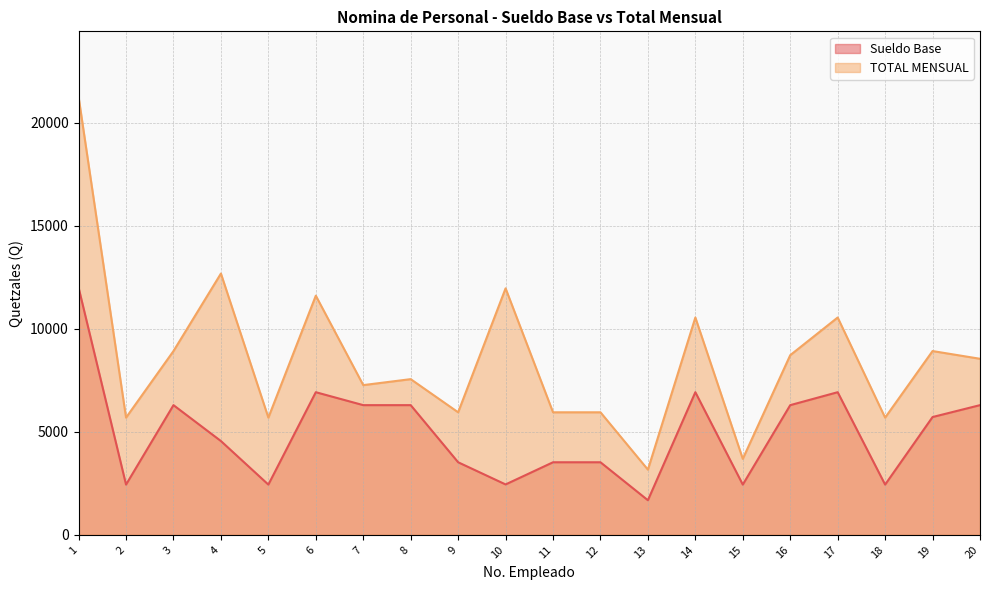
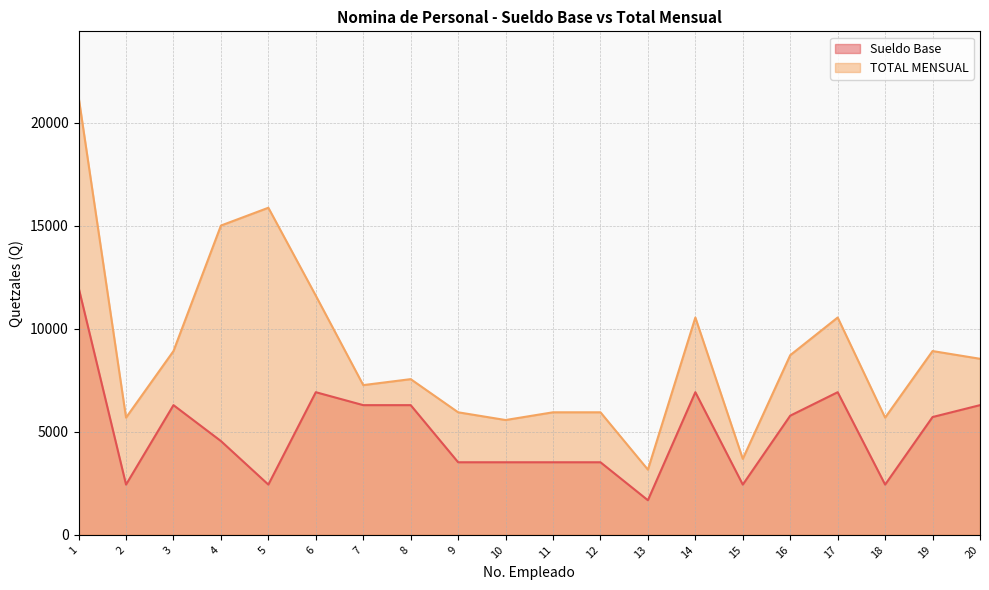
  {
    "Sueldo Base": {
      "1": 12000,
      "2": 2400,
      "3": 6300,
      "4": 4600,
      "5": 2400,
      "6": 6900,
      "7": 6300,
      "8": 6300,
      "9": 3500,
-     "10": 2400,
+     "10": 3500,
      "11": 3500,
      "12": 3500,
      "13": 1700,
      "14": 6900,
      "15": 2400,
-     "16": 6300,
+     "16": 5800,
      "17": 6900,
      "18": 2400,
      "19": 5700,
      "20": 6300
    },
    "TOTAL MENSUAL": {
      "1": 21300,
      "2": 5700,
      "3": 8900,
-     "4": 12700,
-     "5": 5700,
+     "4": 15000,
+     "5": 15900,
      "6": 11600,
      "7": 7300,
      "8": 7600,
      "9": 6000,
-     "10": 12000,
+     "10": 5600,
      "11": 6000,
      "12": 6000,
      "13": 3200,
      "14": 10600,
      "15": 3700,
      "16": 8700,
      "17": 10600,
      "18": 5700,
      "19": 8900,
      "20": 8500
    }
  }
